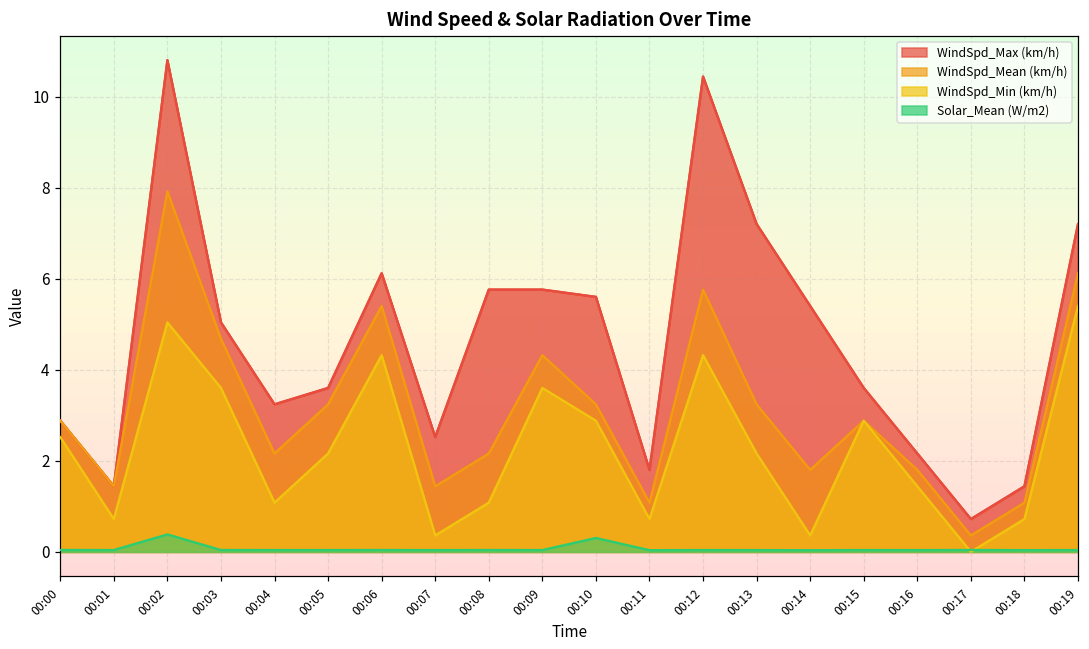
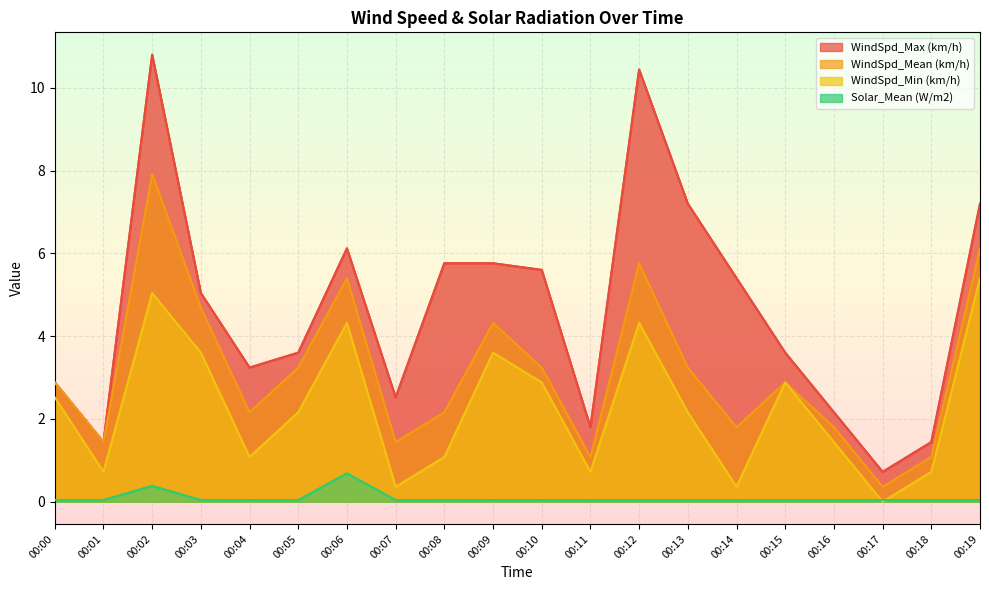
  {
    "WindSpd_Max (km/h)": {
      "00:02": 10.8,
      "00:03": 5.0,
      "00:04": 3.2,
      "00:05": 3.6,
      "00:06": 6.1,
      "00:07": 2.5,
      "00:08": 5.8,
      "00:09": 5.8,
      "00:10": 5.6,
      "00:11": 1.8,
      "00:12": 10.4,
      "00:13": 7.2,
      "00:14": 5.4,
      "00:15": 3.6,
      "00:16": 2.2,
      "00:17": 0.7,
      "00:18": 1.4,
      "00:19": 7.2
    },
    "Solar_Mean (W/m2)": {
      "00:00": 0.0,
      "00:01": 0.0,
      "00:02": 0.4,
      "00:03": 0.0,
      "00:04": 0.0,
      "00:05": 0.0,
-     "00:06": 0.0,
+     "00:06": 0.7,
      "00:07": 0.0,
      "00:08": 0.0,
      "00:09": 0.0,
-     "00:10": 0.3,
+     "00:10": 0.0,
      "00:11": 0.0,
      "00:12": 0.0,
      "00:13": 0.0,
      "00:14": 0.0,
      "00:15": 0.0,
      "00:16": 0.0,
      "00:18": 0.0,
      "00:19": 0.0
    }
  }
